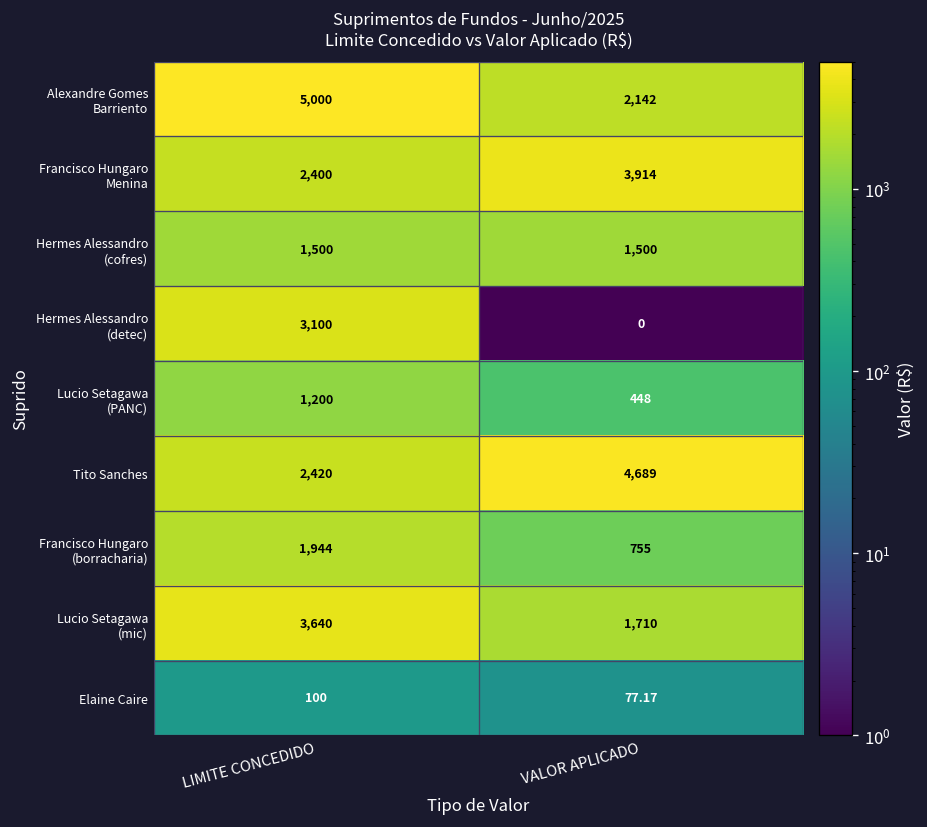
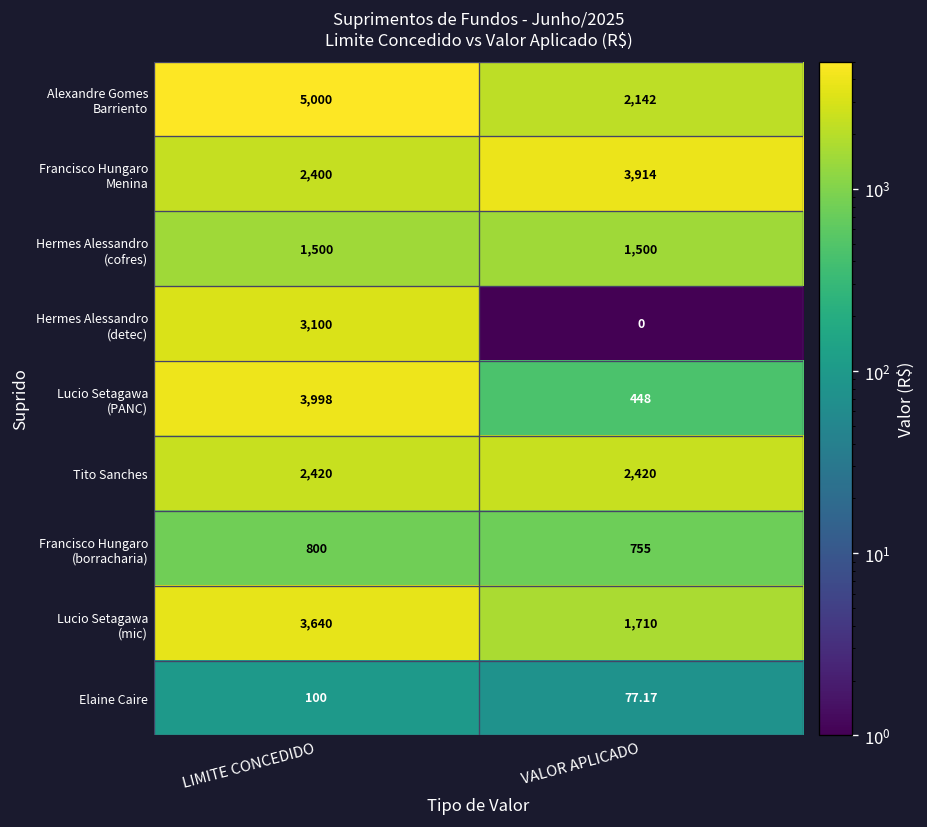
  {
    "Alexandre Gomes Barriento": {
      "LIMITE CONCEDIDO": "5,000",
      "VALOR APLICADO": "2,142"
    },
    "Francisco Hungaro Menina": {
      "LIMITE CONCEDIDO": "2,400",
      "VALOR APLICADO": "3,914"
    },
    "Hermes Alessandro (cofres)": {
      "LIMITE CONCEDIDO": "1,500",
      "VALOR APLICADO": "1,500"
    },
    "Hermes Alessandro (detec)": {
      "LIMITE CONCEDIDO": "3,100",
      "VALOR APLICADO": "0"
    },
    "Lucio Setagawa (PANC)": {
-     "LIMITE CONCEDIDO": "1,200",
+     "LIMITE CONCEDIDO": "3,998",
      "VALOR APLICADO": "448"
    },
    "Tito Sanches": {
      "LIMITE CONCEDIDO": "2,420",
-     "VALOR APLICADO": "4,689"
+     "VALOR APLICADO": "2,420"
    },
    "Francisco Hungaro (borracharia)": {
-     "LIMITE CONCEDIDO": "1,944",
+     "LIMITE CONCEDIDO": "800",
      "VALOR APLICADO": "755"
    },
    "Lucio Setagawa (mic)": {
      "LIMITE CONCEDIDO": "3,640",
      "VALOR APLICADO": "1,710"
    },
    "Elaine Caire": {
      "LIMITE CONCEDIDO": "100",
      "VALOR APLICADO": "77.17"
    }
  }
